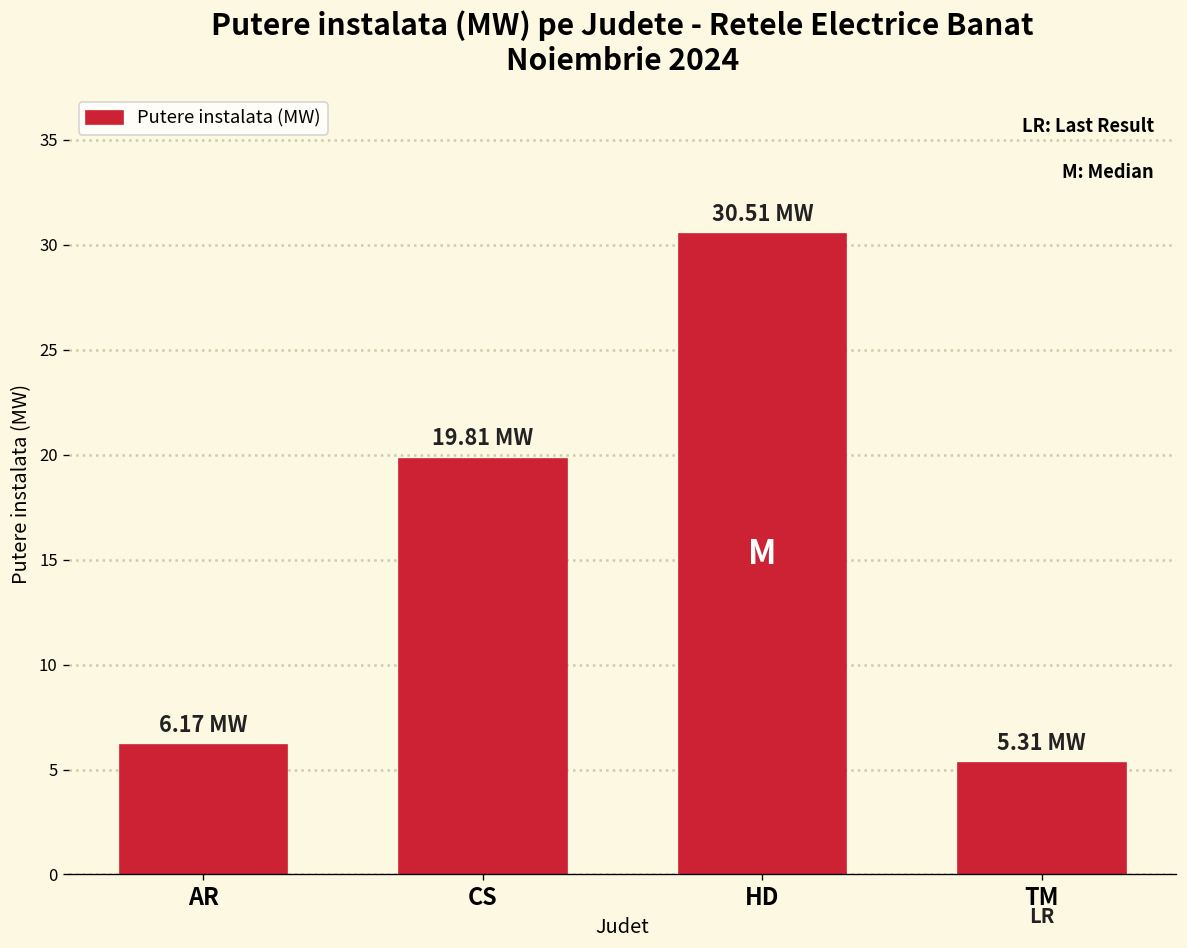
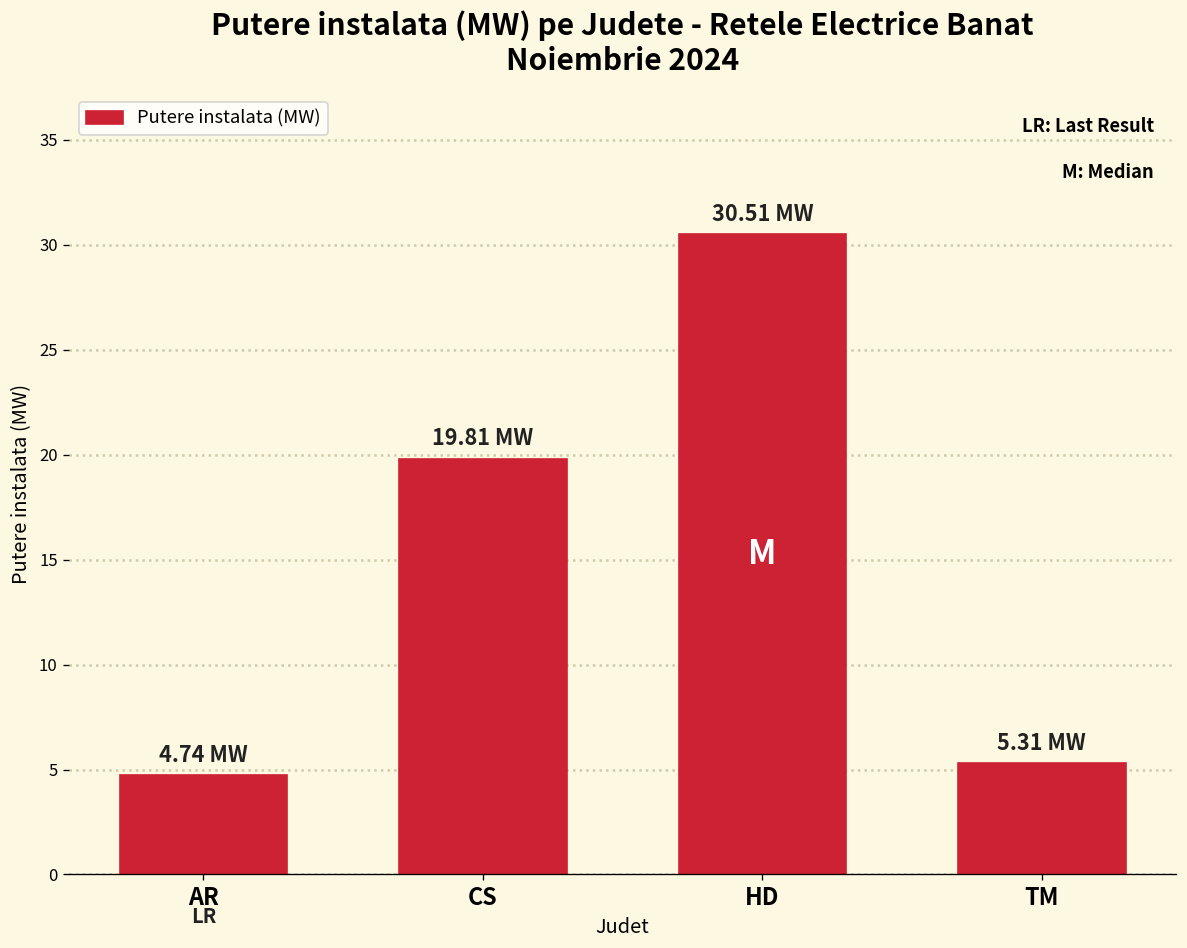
  {
-   "AR": 6.17,
+   "AR": 4.74,
    "CS": 19.81,
    "HD": 30.51,
    "TM": 5.31
  }
